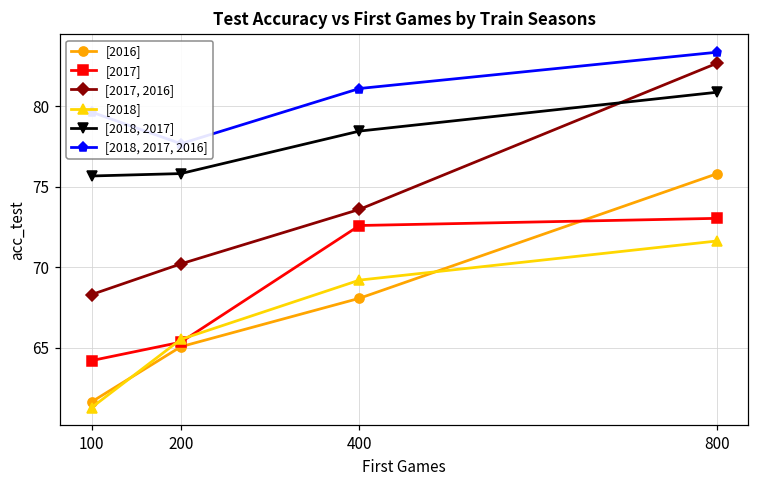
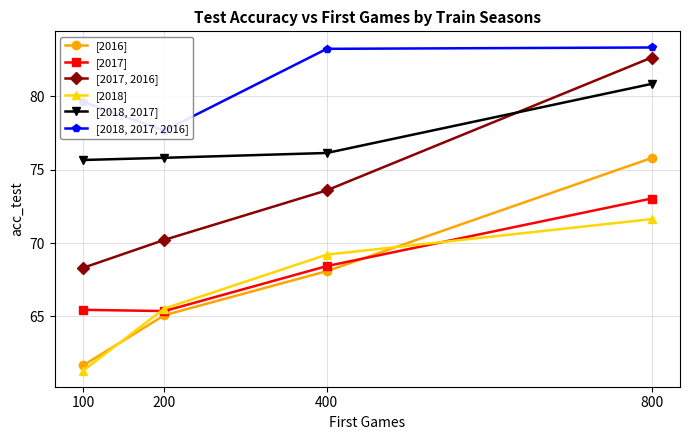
  {
    "[2017]": {
-     "100": 64.2,
+     "100": 65.4,
      "200": 65.4,
-     "400": 72.6,
+     "400": 68.4,
      "800": 73.0
    },
    "[2017, 2016]": {
      "100": 68.3,
      "200": 70.2,
      "400": 73.6,
      "800": 82.6
    },
    "[2018, 2017]": {
      "100": 75.7,
      "200": 75.8,
-     "400": 78.4,
+     "400": 76.1,
      "800": 80.9
    },
    "[2018, 2017, 2016]": {
-     "400": 81.1,
+     "400": 83.2,
      "800": 83.3
    }
  }
